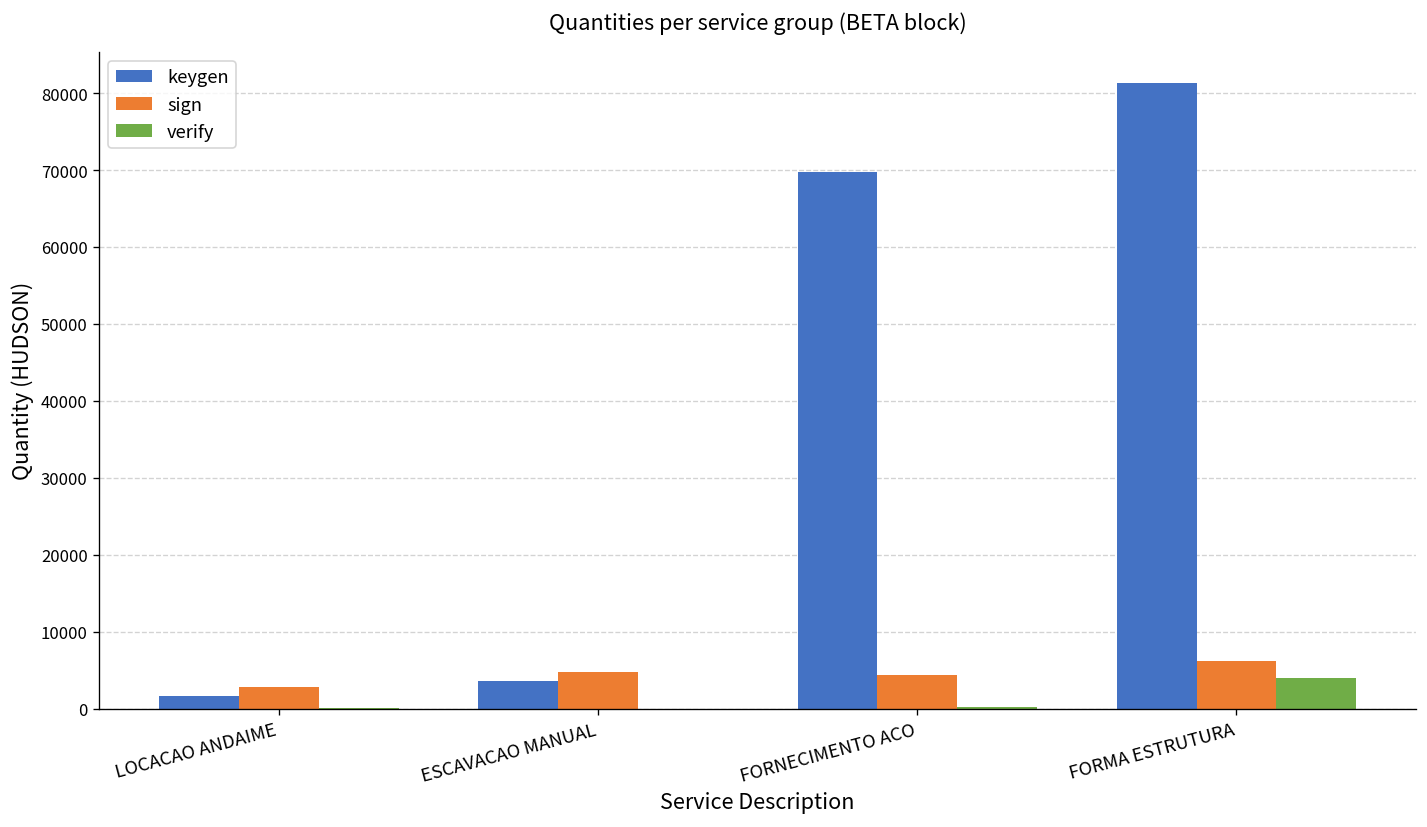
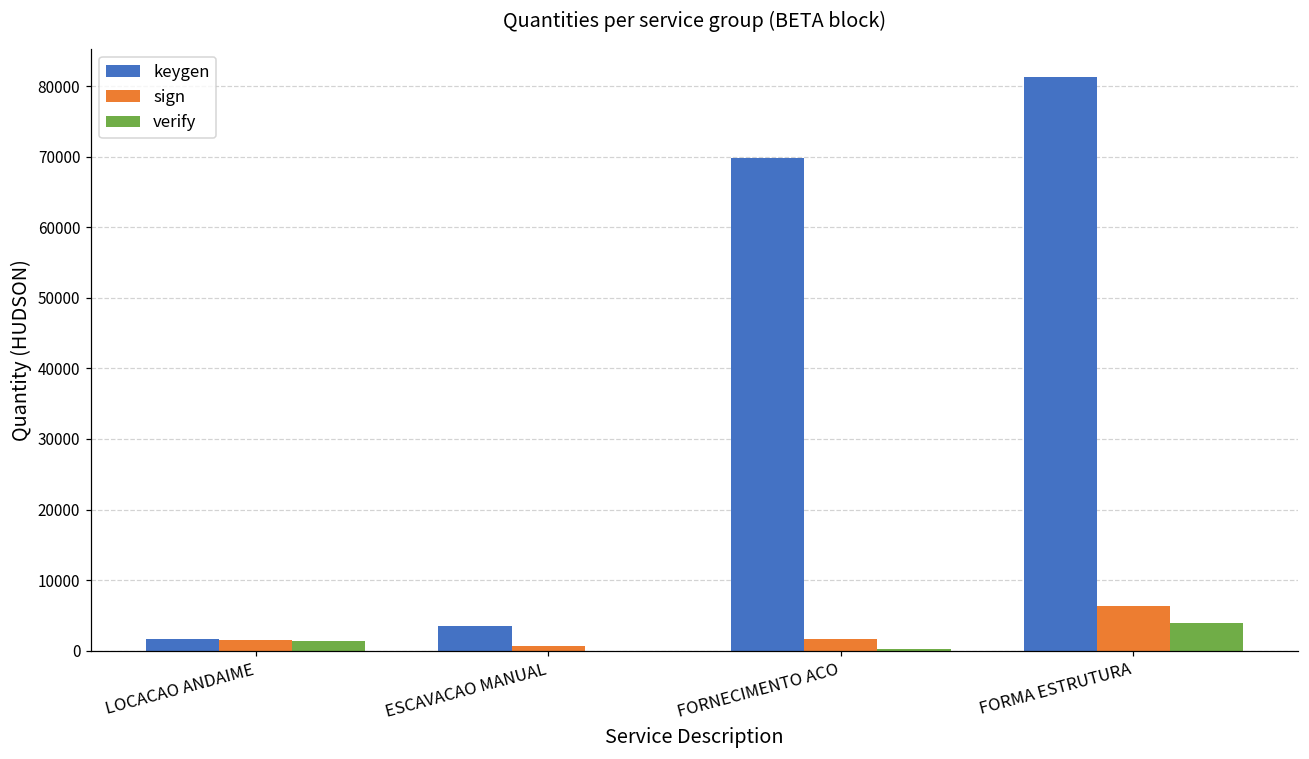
  {
    "keygen": {
      "LOCACAO ANDAIME": 2000,
      "ESCAVACAO MANUAL": 4000,
      "FORNECIMENTO ACO": 70000,
      "FORMA ESTRUTURA": 81000
    },
    "sign": {
-     "LOCACAO ANDAIME": 3000,
-     "ESCAVACAO MANUAL": 5000,
-     "FORNECIMENTO ACO": 4000,
+     "LOCACAO ANDAIME": 1000,
+     "ESCAVACAO MANUAL": 1000,
+     "FORNECIMENTO ACO": 2000,
      "FORMA ESTRUTURA": 6000
    },
    "verify": {
-     "LOCACAO ANDAIME": 0,
+     "LOCACAO ANDAIME": 1000,
      "FORMA ESTRUTURA": 4000
    }
  }
